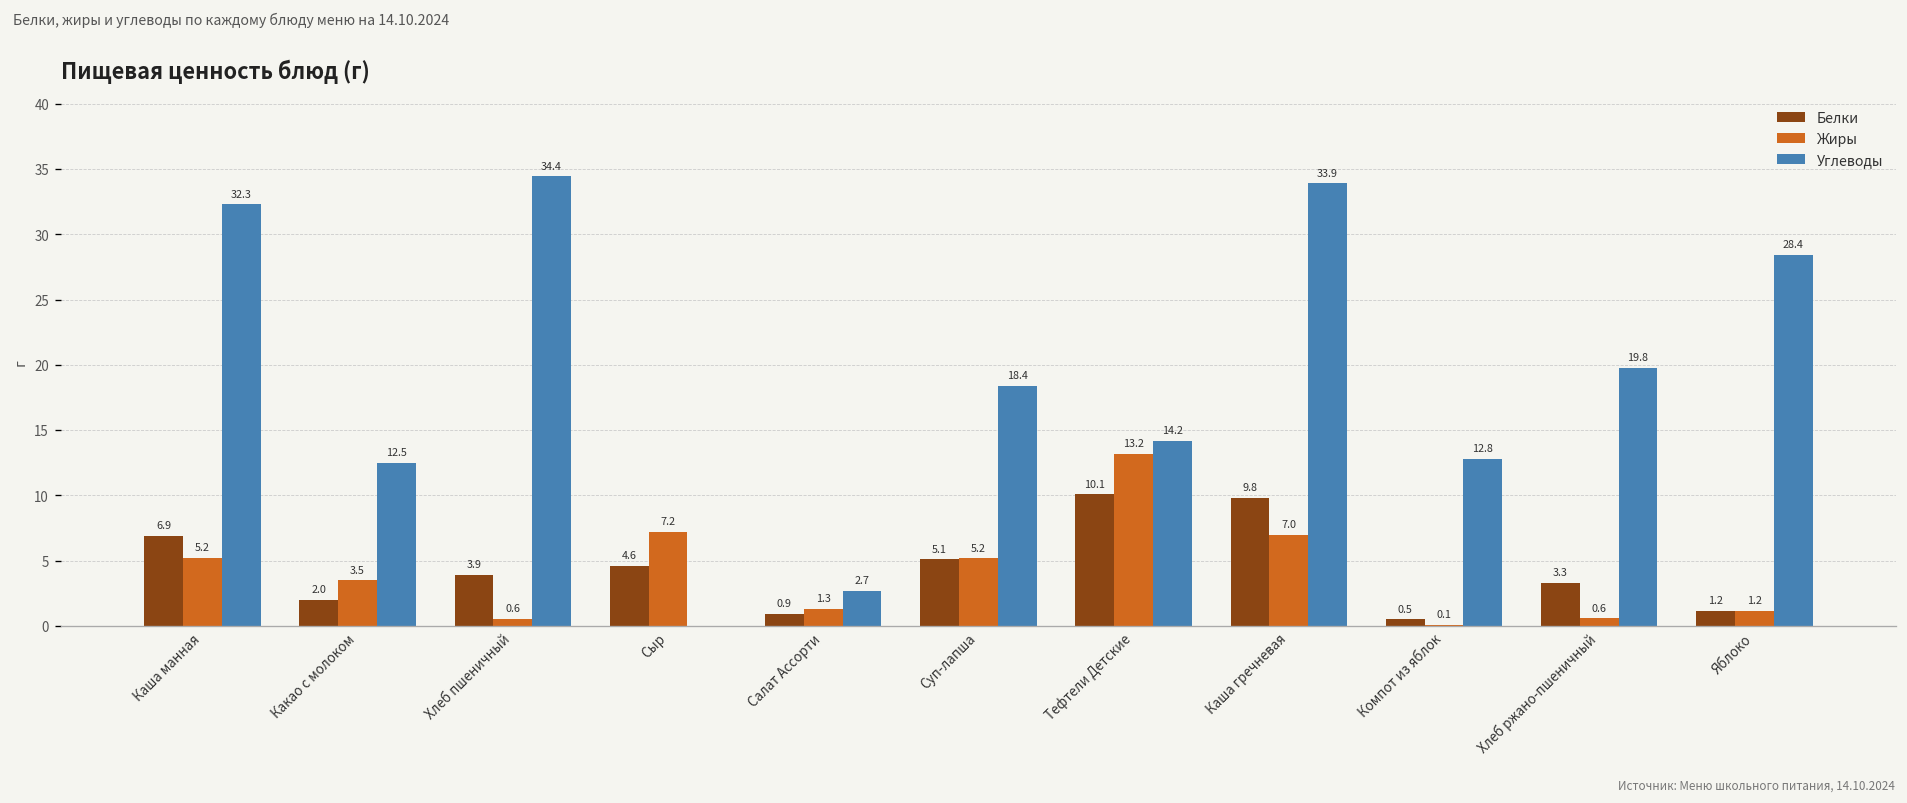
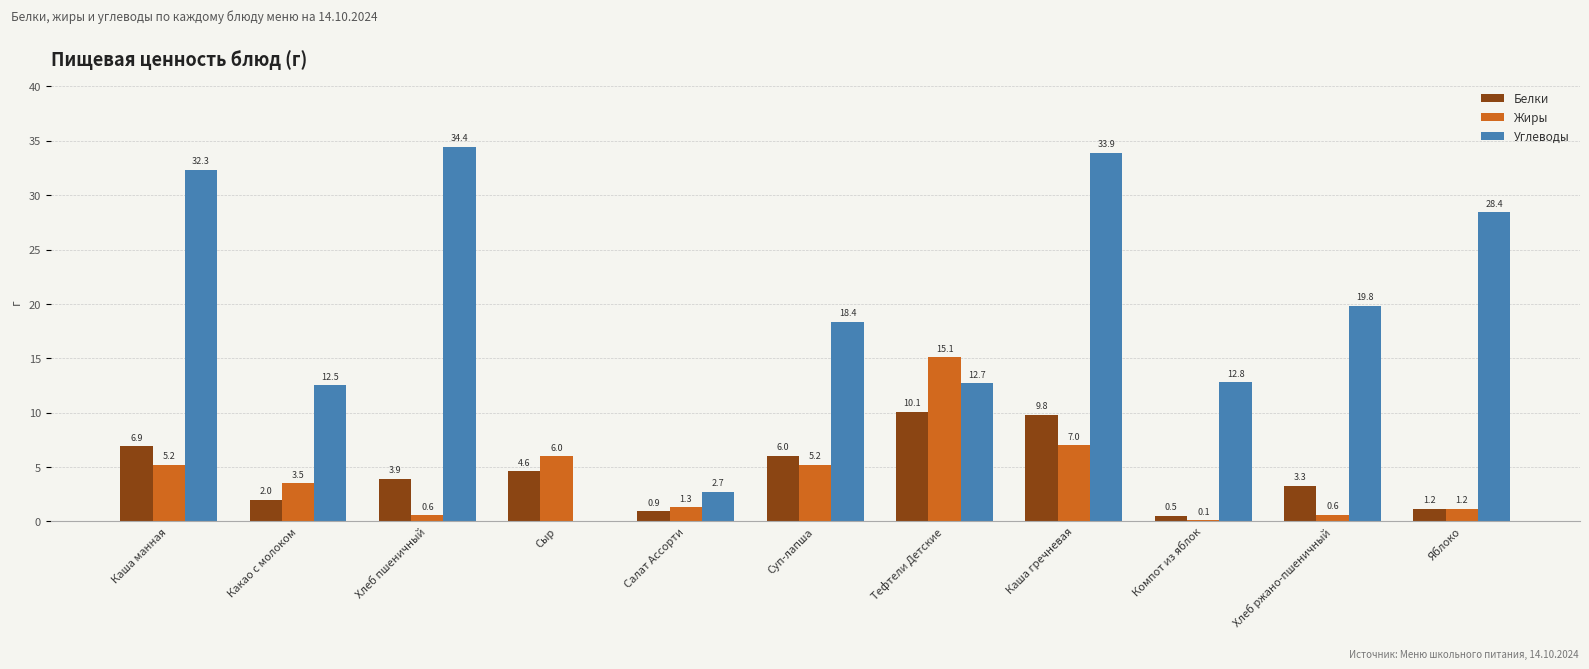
  {
    "Белки": {
      "Каша манная": 6.9,
      "Какао с молоком": 2.0,
      "Хлеб пшеничный": 3.9,
      "Сыр": 4.6,
      "Салат Ассорти": 0.9,
-     "Суп-лапша": 5.1,
+     "Суп-лапша": 6.0,
      "Тефтели Детские": 10.1,
      "Каша гречневая": 9.8,
      "Компот из яблок": 0.5,
      "Хлеб ржано-пшеничный": 3.3,
      "Яблоко": 1.2
    },
    "Жиры": {
      "Каша манная": 5.2,
      "Какао с молоком": 3.5,
      "Хлеб пшеничный": 0.6,
-     "Сыр": 7.2,
+     "Сыр": 6.0,
      "Салат Ассорти": 1.3,
      "Суп-лапша": 5.2,
-     "Тефтели Детские": 13.2,
+     "Тефтели Детские": 15.1,
      "Каша гречневая": 7.0,
      "Компот из яблок": 0.1,
      "Хлеб ржано-пшеничный": 0.6,
      "Яблоко": 1.2
    },
    "Углеводы": {
      "Каша манная": 32.3,
      "Какао с молоком": 12.5,
      "Хлеб пшеничный": 34.4,
      "Салат Ассорти": 2.7,
      "Суп-лапша": 18.4,
-     "Тефтели Детские": 14.2,
+     "Тефтели Детские": 12.7,
      "Каша гречневая": 33.9,
      "Компот из яблок": 12.8,
      "Хлеб ржано-пшеничный": 19.8,
      "Яблоко": 28.4
    }
  }
